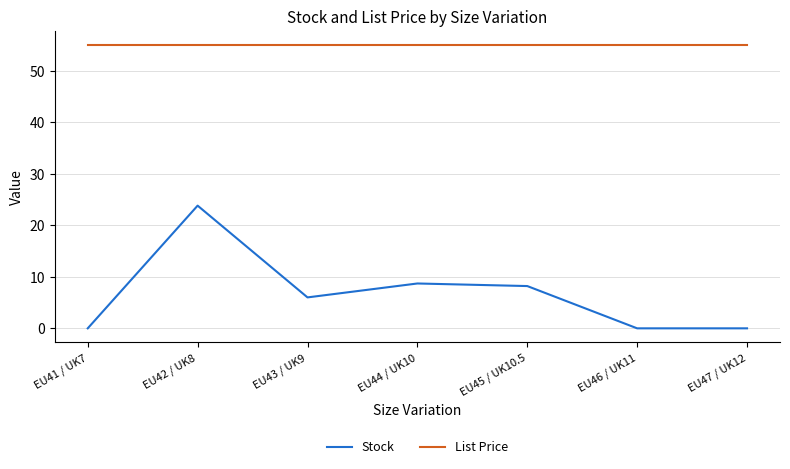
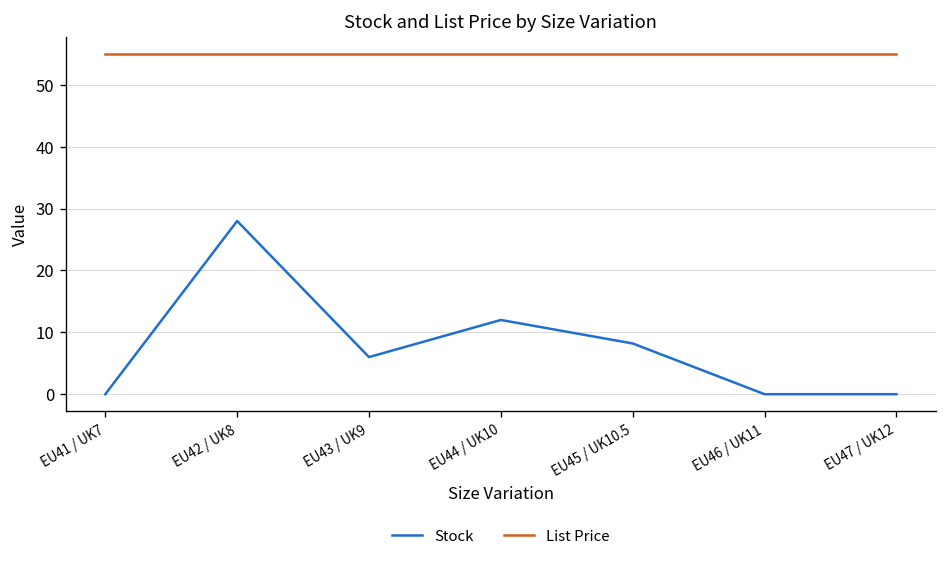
  {
    "Stock": {
      "EU41 / UK7": 0,
-     "EU42 / UK8": 24,
+     "EU42 / UK8": 28,
      "EU43 / UK9": 6,
-     "EU44 / UK10": 9,
+     "EU44 / UK10": 12,
      "EU45 / UK10.5": 8,
      "EU46 / UK11": 0,
      "EU47 / UK12": 0
    },
    "List Price": {
      "EU41 / UK7": 55,
      "EU42 / UK8": 55,
      "EU43 / UK9": 55,
      "EU44 / UK10": 55,
      "EU45 / UK10.5": 55,
      "EU46 / UK11": 55,
      "EU47 / UK12": 55
    }
  }
